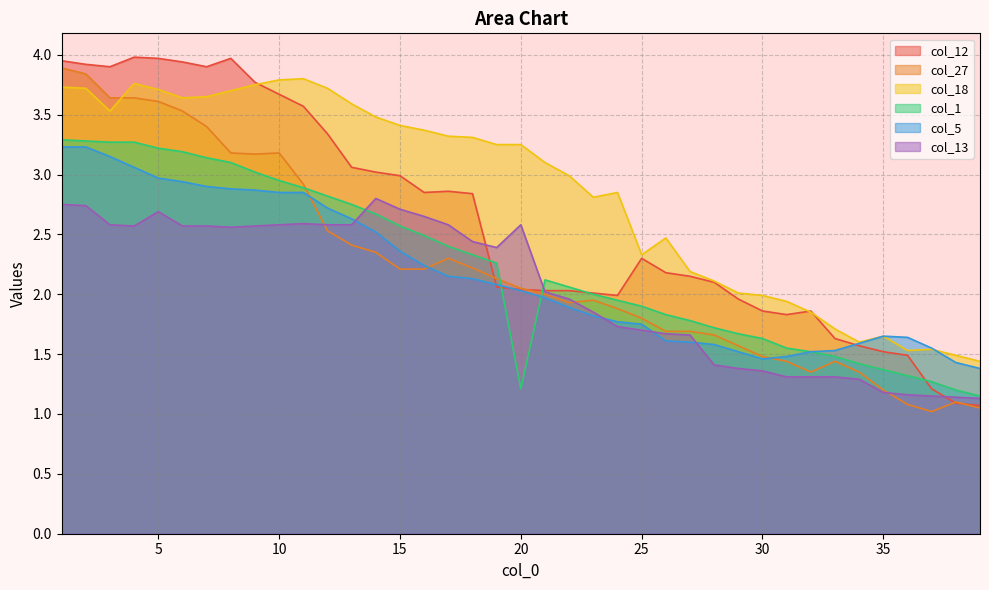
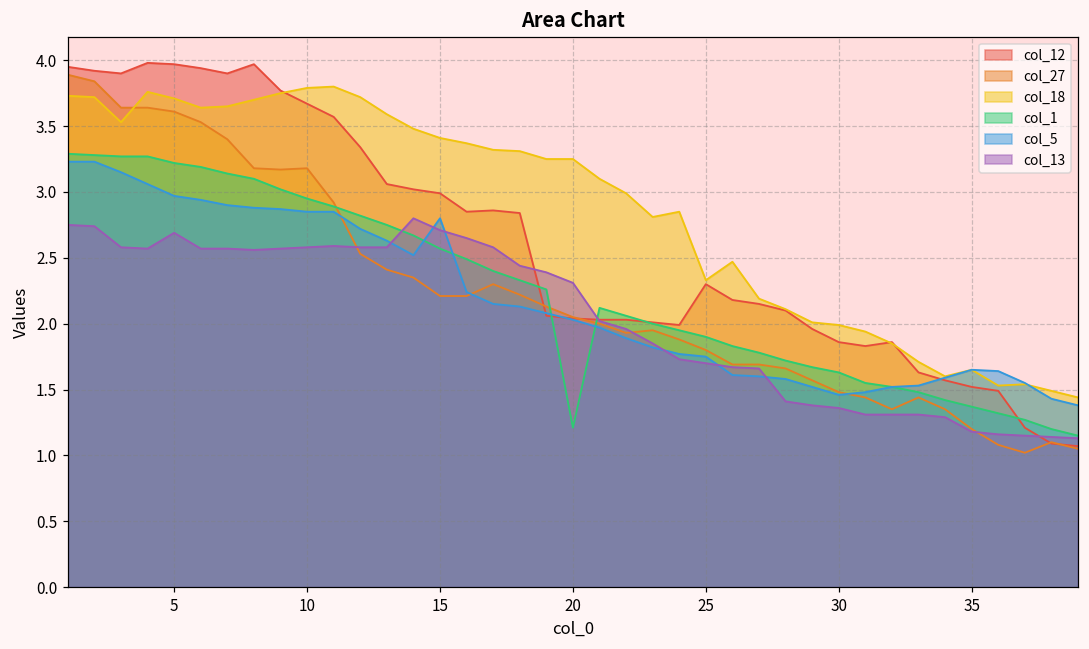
  {
    "col_1": {
      "5": 3.22,
      "10": 2.95,
      "15": 2.57,
      "20": 1.21,
      "25": 1.90,
      "30": 1.63,
      "35": 1.37
    },
    "col_5": {
      "5": 2.97,
      "10": 2.85,
-     "15": 2.36,
+     "15": 2.80,
      "25": 1.75
    },
    "col_13": {
      "5": 2.69,
      "10": 2.58,
      "15": 2.71,
-     "20": 2.58,
+     "20": 2.31,
      "25": 1.70,
      "30": 1.36
    }
  }
